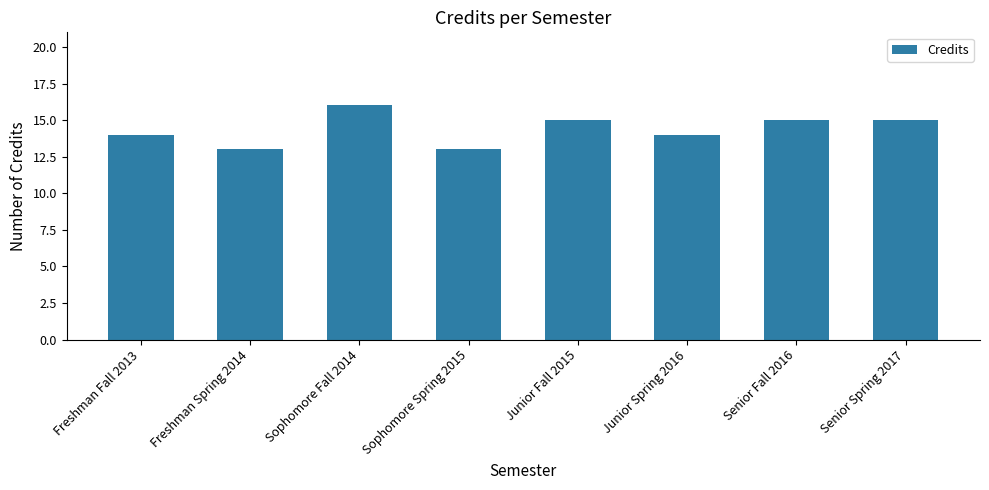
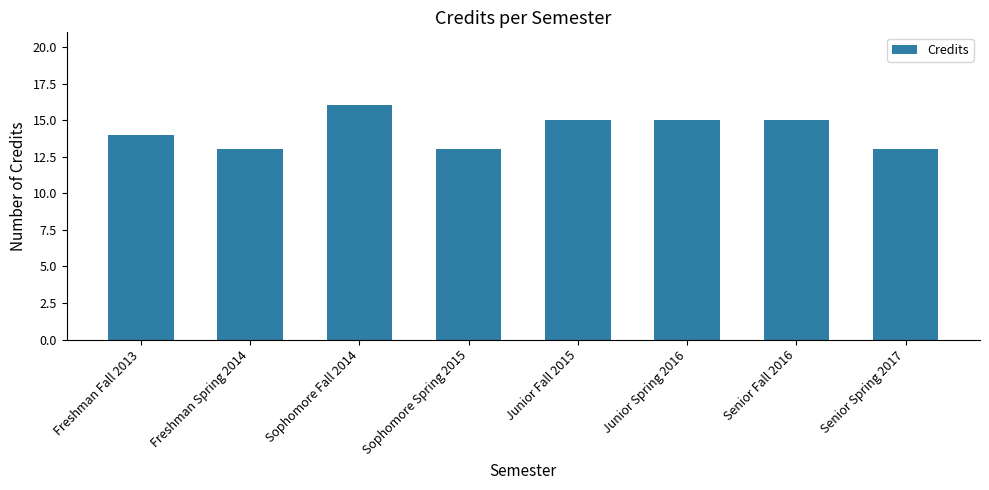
  {
    "Freshman Fall 2013": 14,
    "Freshman Spring 2014": 13,
    "Sophomore Fall 2014": 16,
    "Sophomore Spring 2015": 13,
    "Junior Fall 2015": 15,
-   "Junior Spring 2016": 14,
+   "Junior Spring 2016": 15,
    "Senior Fall 2016": 15,
-   "Senior Spring 2017": 15
+   "Senior Spring 2017": 13
  }
